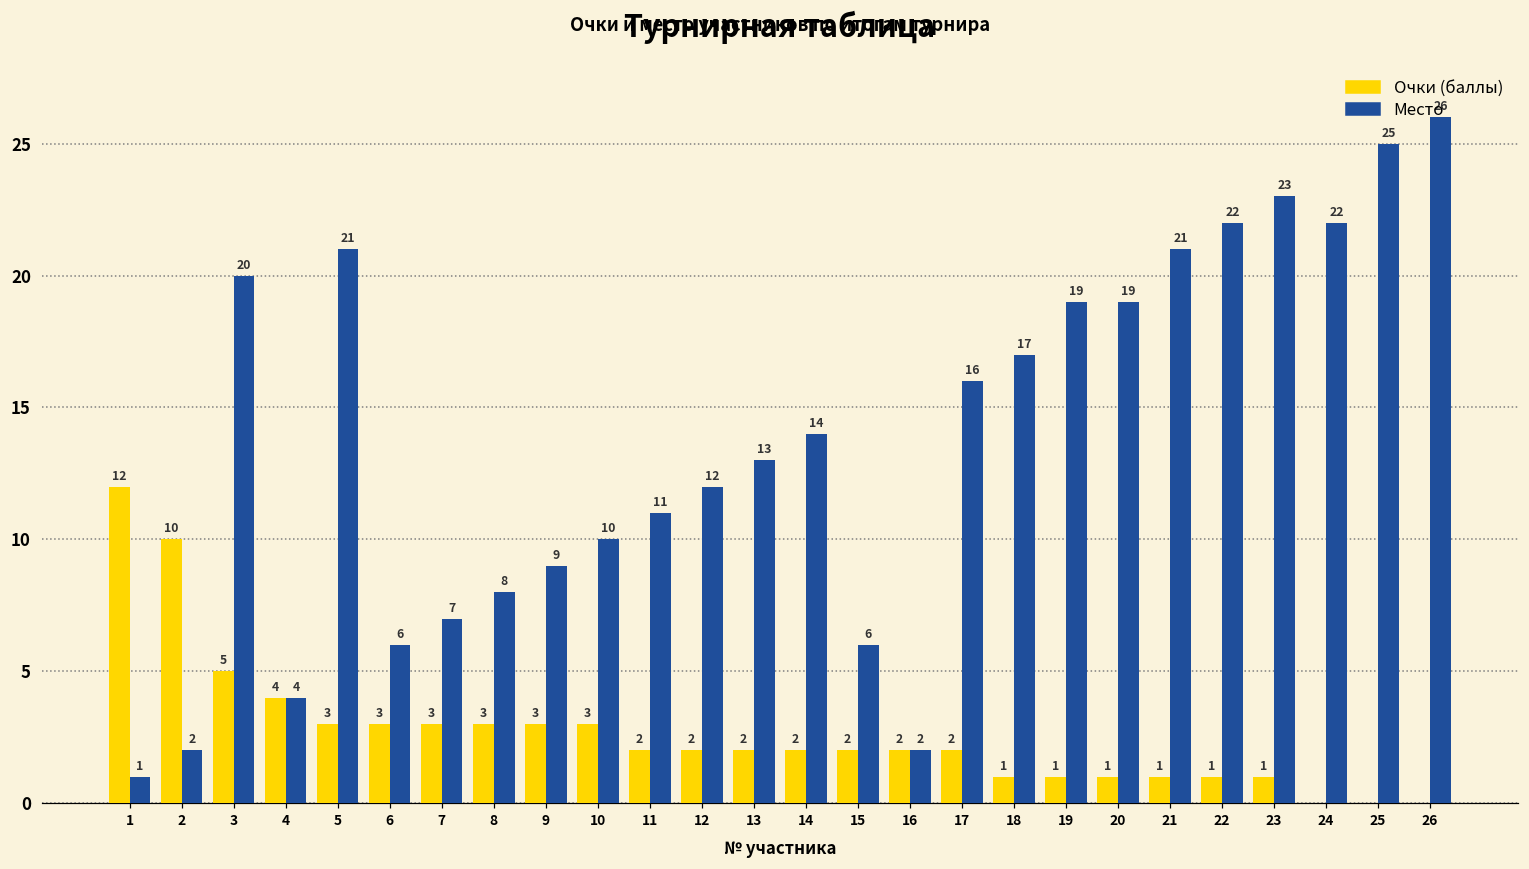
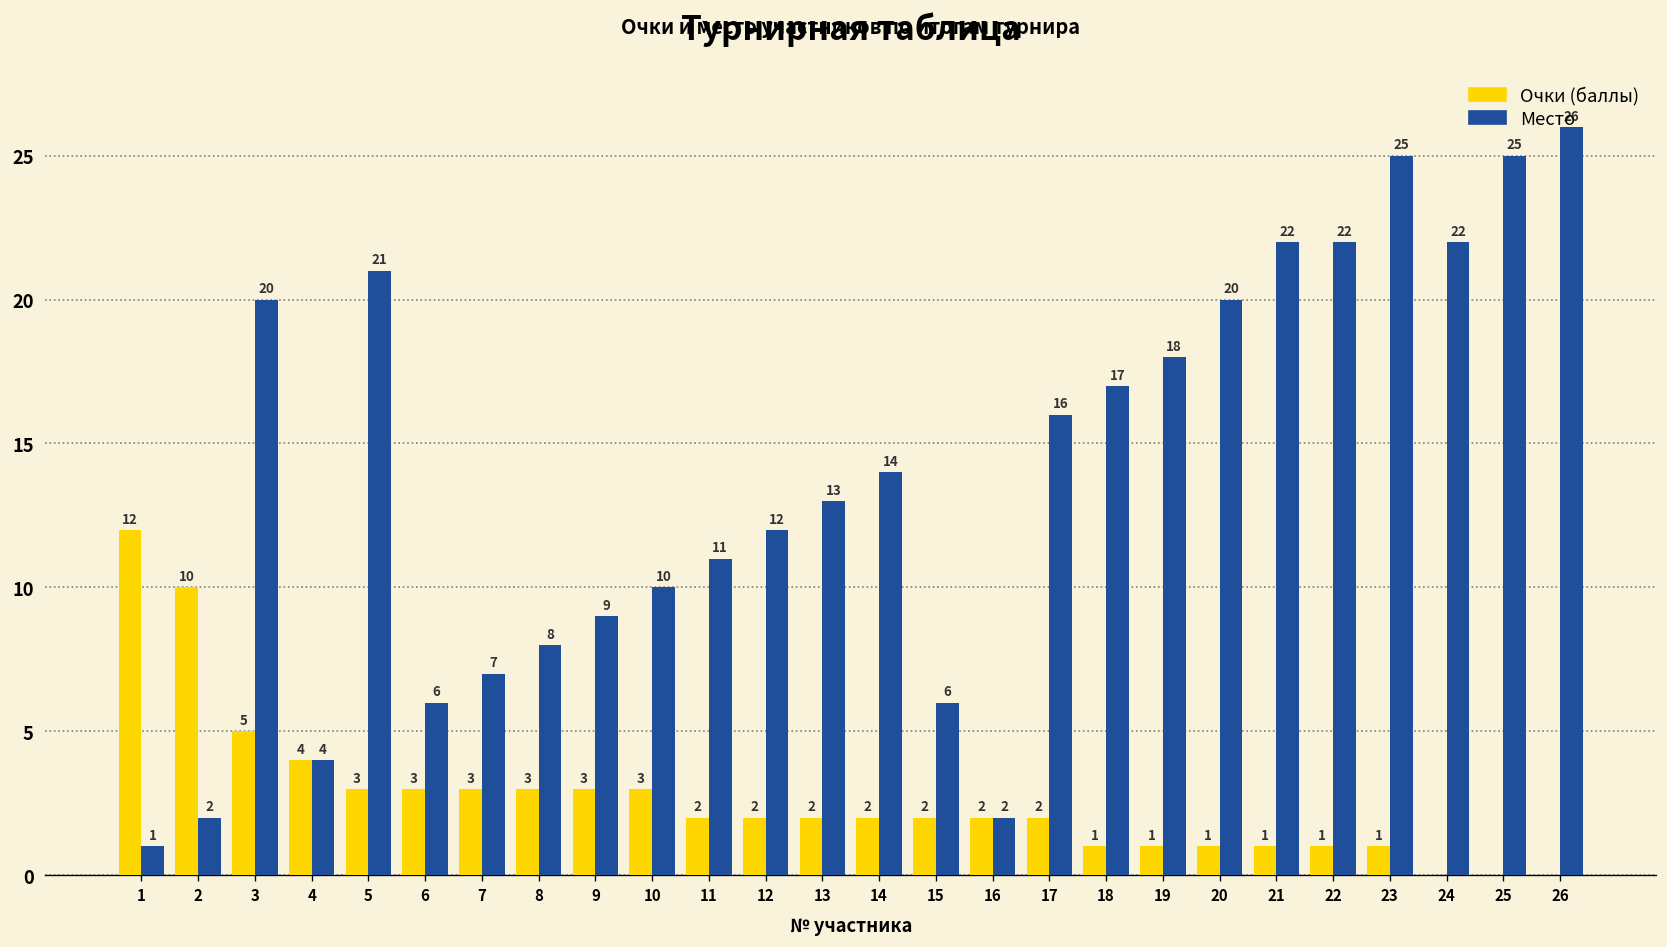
  {
    "Место": {
      "1": 1,
      "2": 2,
      "3": 20,
      "4": 4,
      "5": 21,
      "6": 6,
      "7": 7,
      "8": 8,
      "9": 9,
      "10": 10,
      "11": 11,
      "12": 12,
      "13": 13,
      "14": 14,
      "15": 6,
      "16": 2,
      "17": 16,
      "18": 17,
-     "19": 19,
-     "20": 19,
-     "21": 21,
+     "19": 18,
+     "20": 20,
+     "21": 22,
      "22": 22,
-     "23": 23,
+     "23": 25,
      "24": 22,
      "25": 25,
      "26": 26
    }
  }
